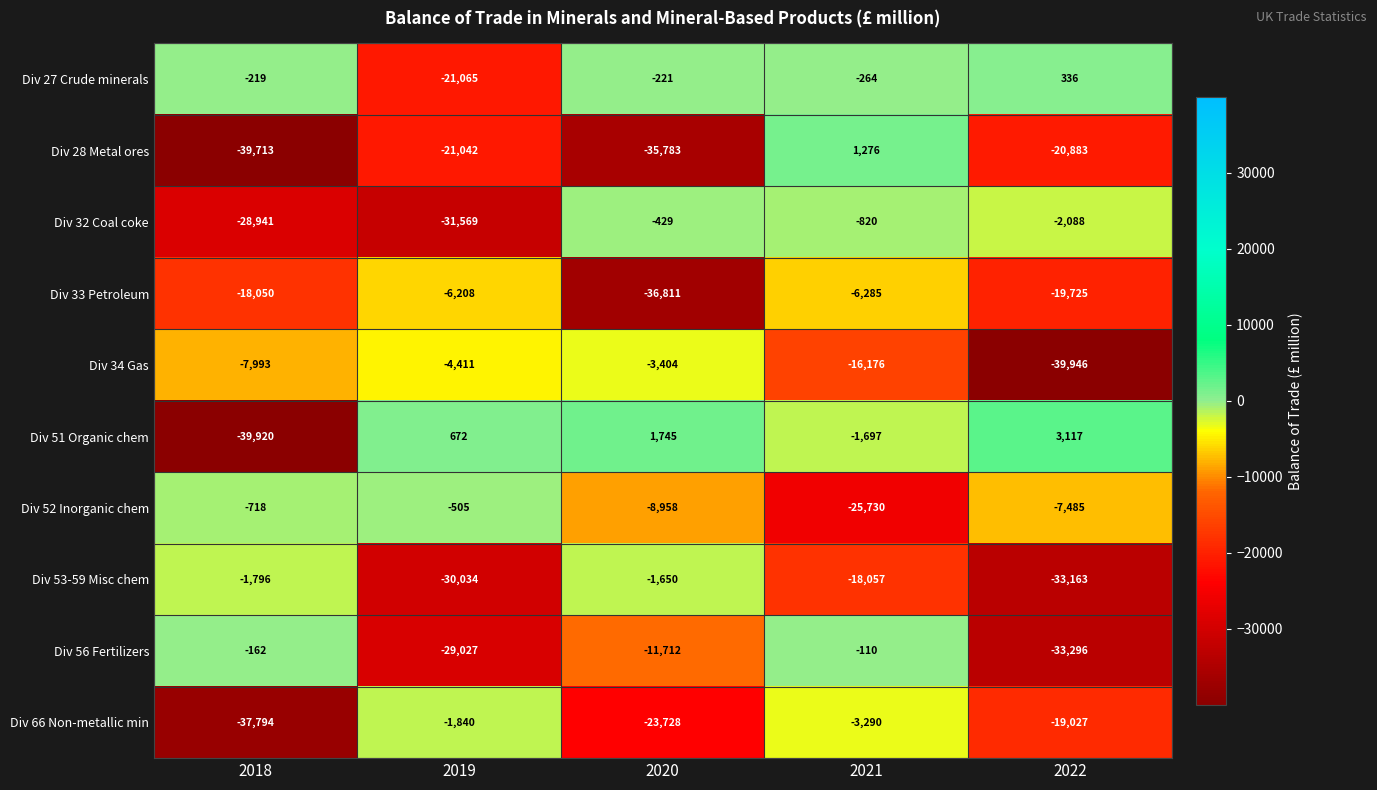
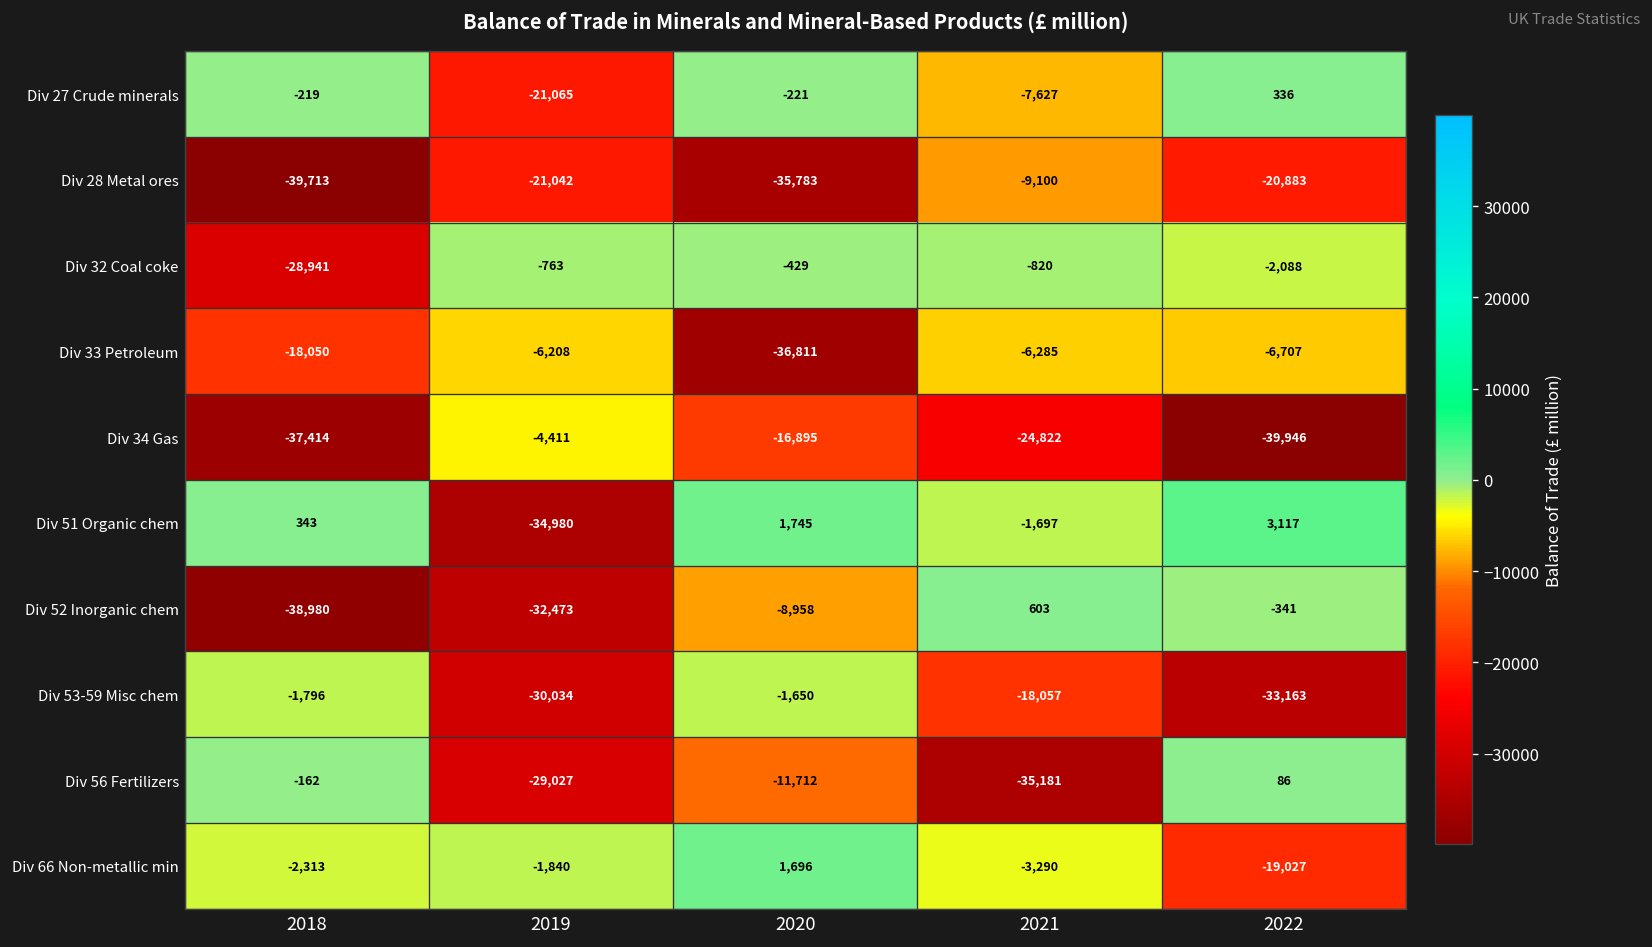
  {
    "Div 27 Crude minerals": {
      "2018": "-219",
      "2019": "-21,065",
      "2020": "-221",
-     "2021": "-264",
+     "2021": "-7,627",
      "2022": "336"
    },
    "Div 28 Metal ores": {
      "2018": "-39,713",
      "2019": "-21,042",
      "2020": "-35,783",
-     "2021": "1,276",
+     "2021": "-9,100",
      "2022": "-20,883"
    },
    "Div 32 Coal coke": {
      "2018": "-28,941",
-     "2019": "-31,569",
+     "2019": "-763",
      "2020": "-429",
      "2021": "-820",
      "2022": "-2,088"
    },
    "Div 33 Petroleum": {
      "2018": "-18,050",
      "2019": "-6,208",
      "2020": "-36,811",
      "2021": "-6,285",
-     "2022": "-19,725"
+     "2022": "-6,707"
    },
    "Div 34 Gas": {
-     "2018": "-7,993",
+     "2018": "-37,414",
      "2019": "-4,411",
-     "2020": "-3,404",
-     "2021": "-16,176",
+     "2020": "-16,895",
+     "2021": "-24,822",
      "2022": "-39,946"
    },
    "Div 51 Organic chem": {
-     "2018": "-39,920",
-     "2019": "672",
+     "2018": "343",
+     "2019": "-34,980",
      "2020": "1,745",
      "2021": "-1,697",
      "2022": "3,117"
    },
    "Div 52 Inorganic chem": {
-     "2018": "-718",
-     "2019": "-505",
+     "2018": "-38,980",
+     "2019": "-32,473",
      "2020": "-8,958",
-     "2021": "-25,730",
-     "2022": "-7,485"
+     "2021": "603",
+     "2022": "-341"
    },
    "Div 53-59 Misc chem": {
      "2018": "-1,796",
      "2019": "-30,034",
      "2020": "-1,650",
      "2021": "-18,057",
      "2022": "-33,163"
    },
    "Div 56 Fertilizers": {
      "2018": "-162",
      "2019": "-29,027",
      "2020": "-11,712",
-     "2021": "-110",
-     "2022": "-33,296"
+     "2021": "-35,181",
+     "2022": "86"
    },
    "Div 66 Non-metallic min": {
-     "2018": "-37,794",
+     "2018": "-2,313",
      "2019": "-1,840",
-     "2020": "-23,728",
+     "2020": "1,696",
      "2021": "-3,290",
      "2022": "-19,027"
    }
  }
